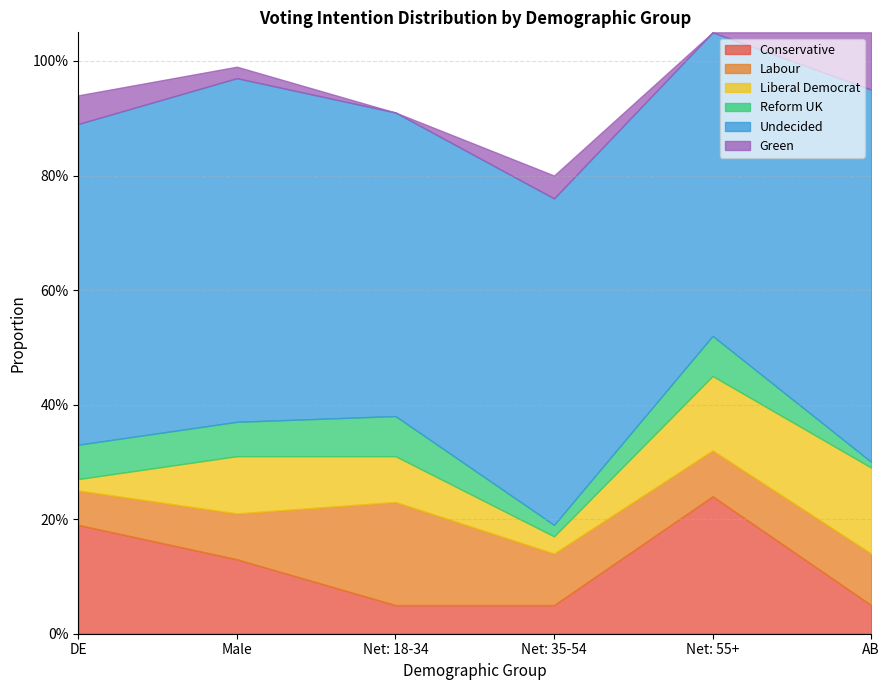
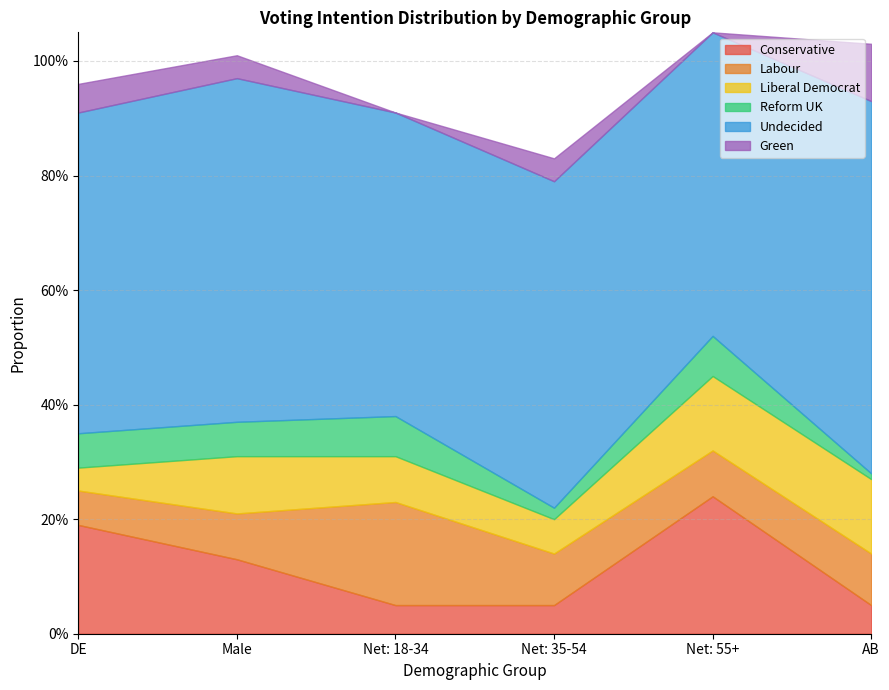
  {
    "Liberal Democrat": {
-     "DE": "2%",
+     "DE": "4%",
      "Male": "10%",
      "Net: 18-34": "8%",
-     "Net: 35-54": "3%",
+     "Net: 35-54": "6%",
      "Net: 55+": "13%",
-     "AB": "15%"
+     "AB": "13%"
    },
    "Reform UK": {
      "DE": "6%",
      "Male": "6%",
      "Net: 18-34": "7%",
      "Net: 35-54": "2%",
      "Net: 55+": "7%",
      "AB": "1%"
    },
    "Undecided": {
      "DE": "56%",
      "Male": "60%",
      "Net: 35-54": "57%",
      "AB": "65%"
    },
    "Green": {
      "DE": "5%",
-     "Male": "2%",
+     "Male": "4%",
      "Net: 35-54": "4%",
      "AB": "10%"
    }
  }
